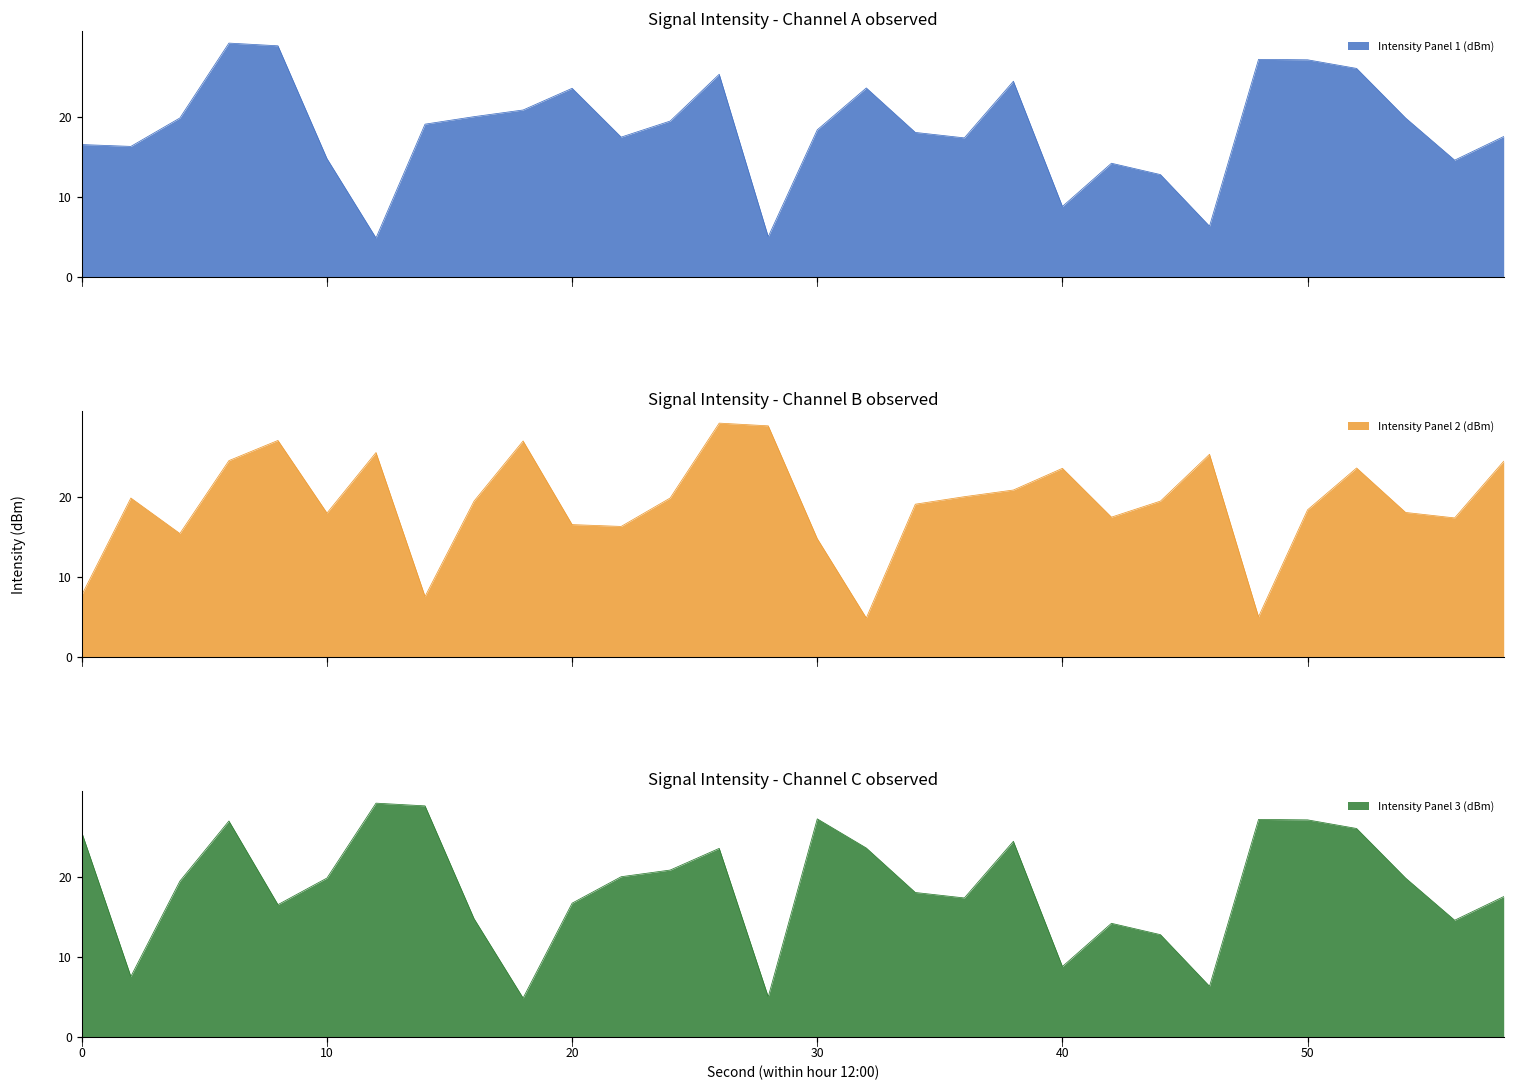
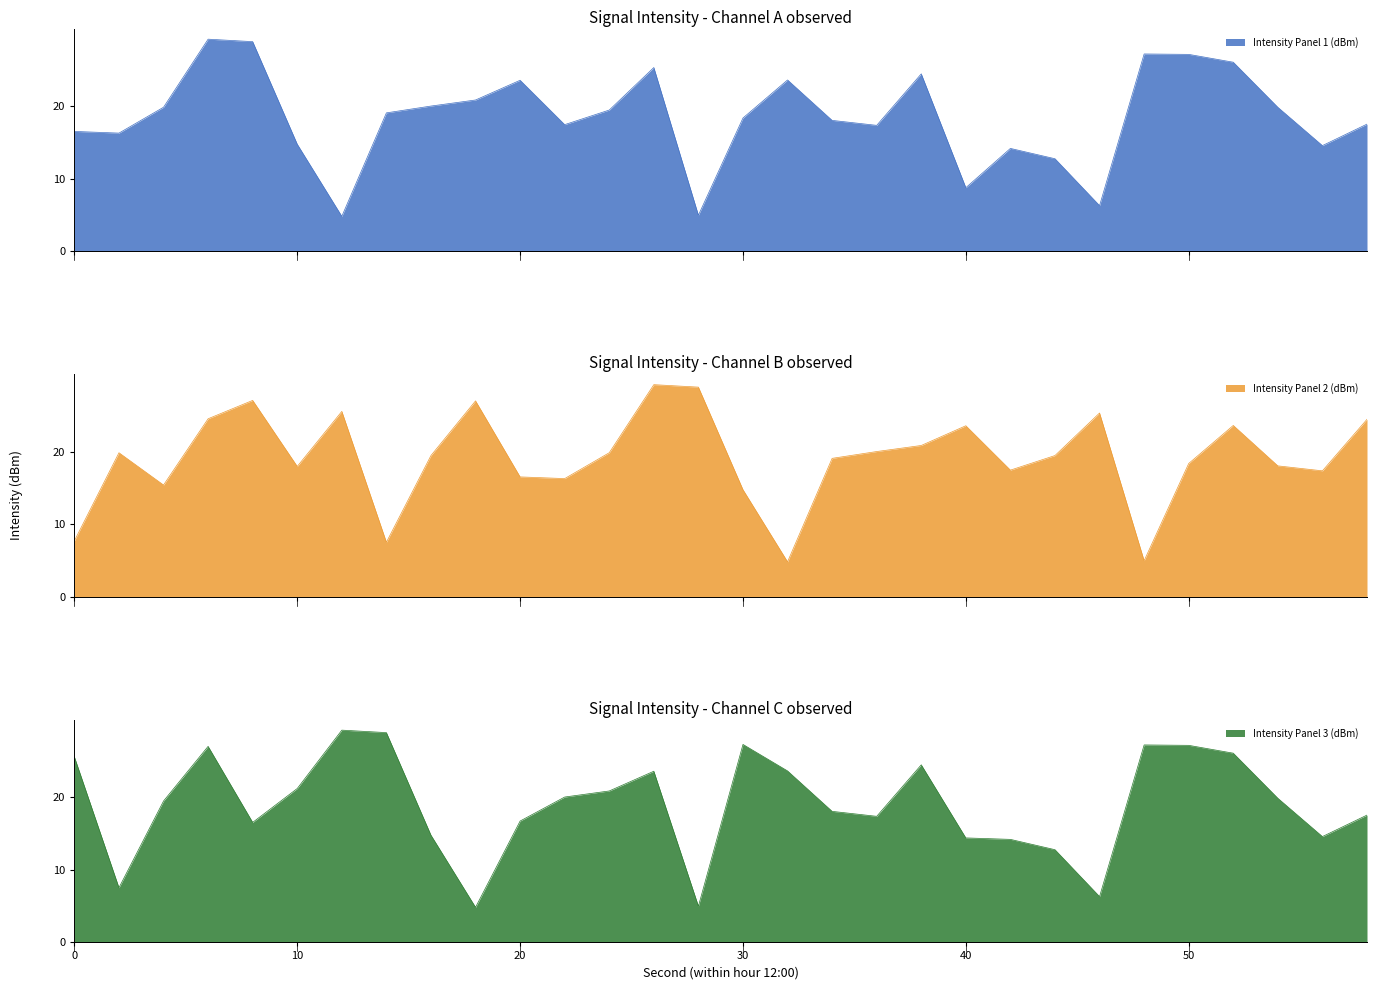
  {
    "Signal Intensity - Channel C observed": {
      "0": 26,
-     "10": 20,
+     "10": 21,
      "20": 17,
      "30": 27,
-     "40": 9,
+     "40": 14,
      "50": 27
    }
  }
